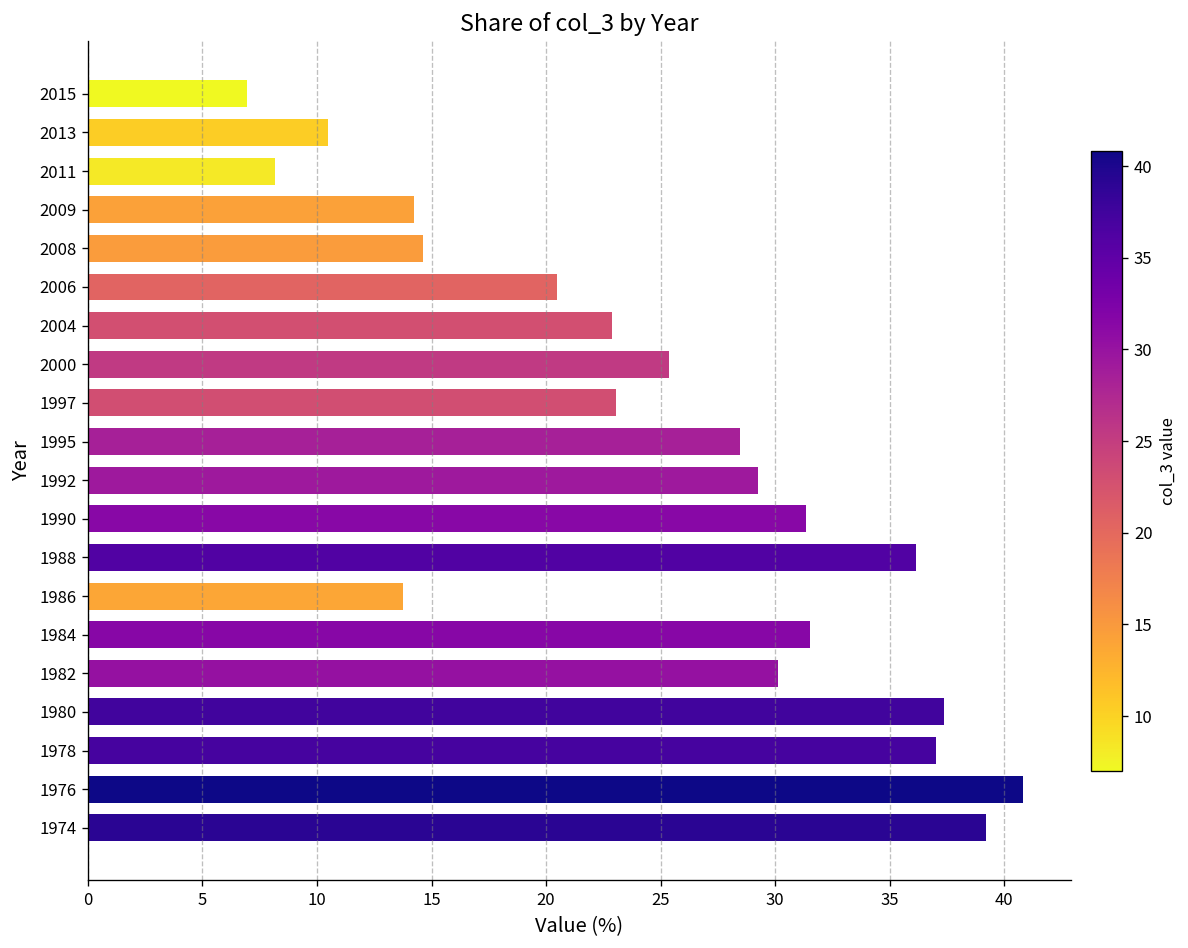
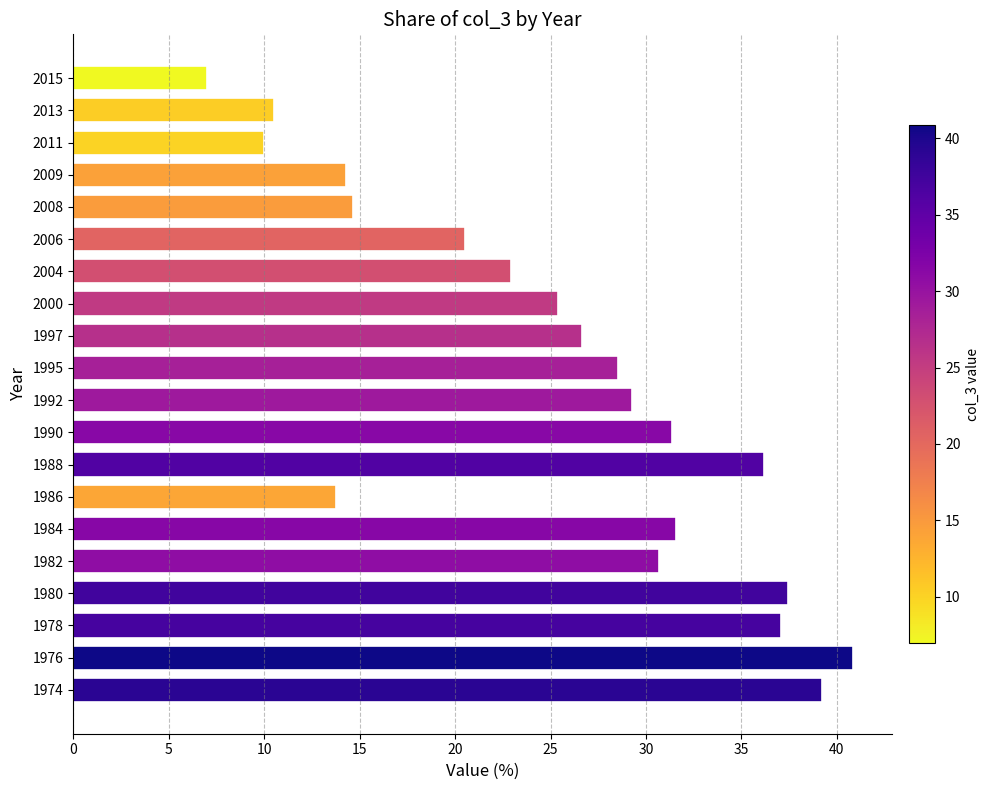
  {
    "2015": 7.0,
    "2013": 10.5,
-   "2011": 8.2,
+   "2011": 10.0,
    "2009": 14.3,
    "2008": 14.7,
    "2006": 20.5,
    "2004": 22.9,
    "2000": 25.4,
-   "1997": 23.1,
+   "1997": 26.6,
    "1995": 28.5,
    "1992": 29.3,
    "1990": 31.4,
    "1988": 36.2,
    "1986": 13.8,
    "1984": 31.6,
-   "1982": 30.2,
+   "1982": 30.7,
    "1980": 37.4,
    "1978": 37.1,
    "1976": 40.9,
    "1974": 39.2
  }
